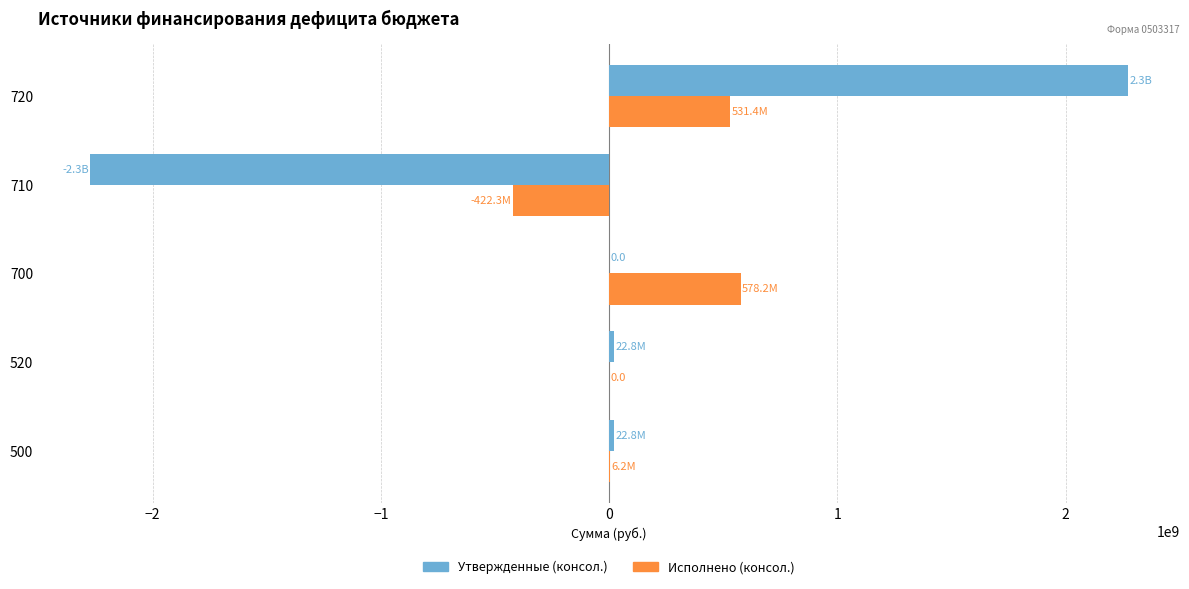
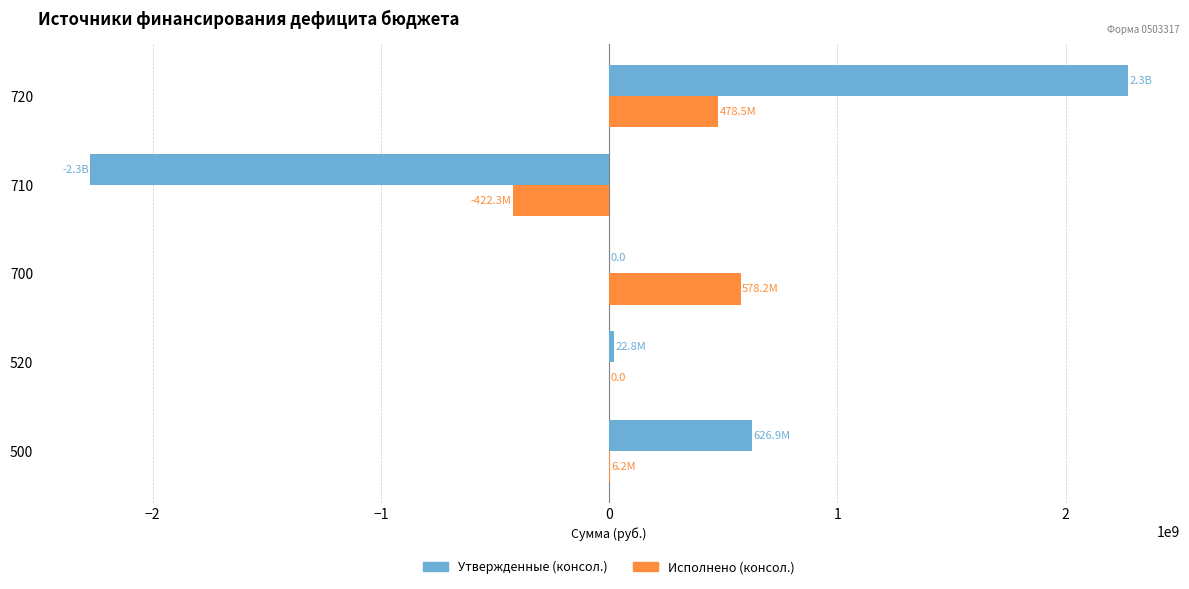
  {
    "Утвержденные (консол.)": {
      "720": "2.3B",
      "710": "-2.3B",
      "700": "0.0",
      "520": "22.8M",
-     "500": "22.8M"
+     "500": "626.9M"
    },
    "Исполнено (консол.)": {
-     "720": "531.4M",
+     "720": "478.5M",
      "710": "-422.3M",
      "700": "578.2M",
      "520": "0.0",
      "500": "6.2M"
    }
  }
